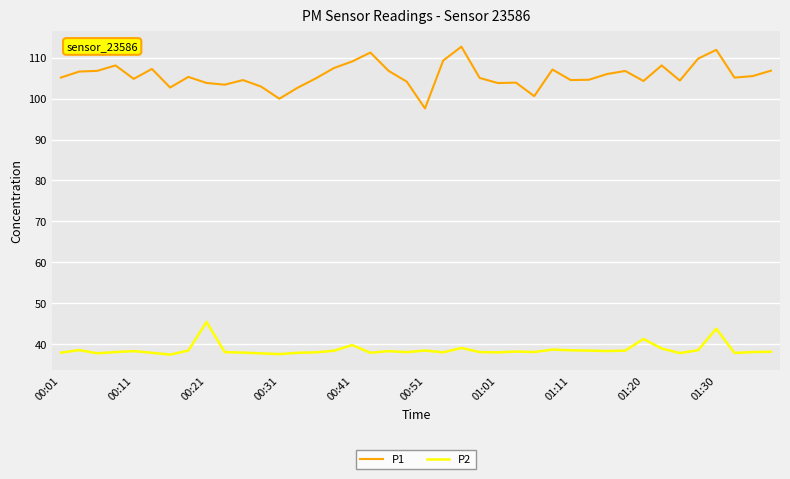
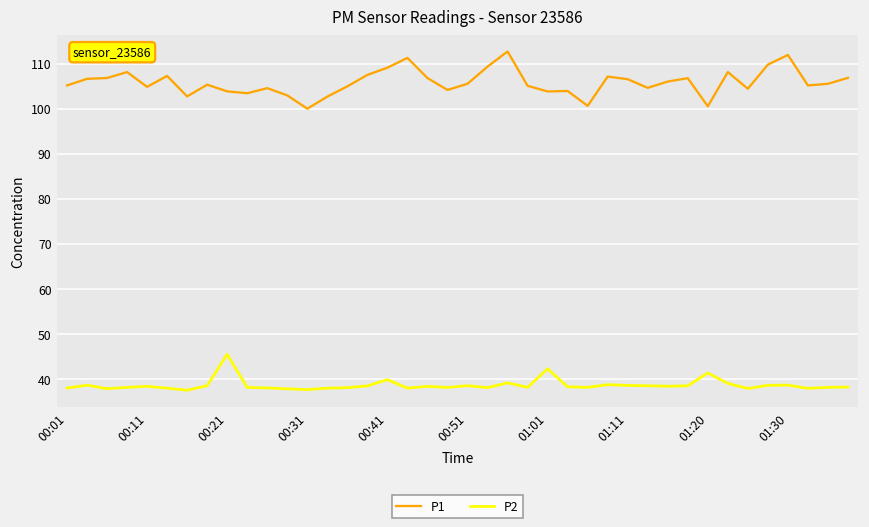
  {
    "P1": {
      "00:01": 105,
      "00:11": 105,
      "00:21": 104,
      "00:31": 100,
      "00:41": 109,
-     "00:51": 98,
+     "00:51": 106,
      "01:01": 104,
-     "01:11": 105,
-     "01:20": 104,
+     "01:11": 107,
+     "01:20": 101,
      "01:30": 112
    },
    "P2": {
      "00:01": 38,
      "00:11": 38,
      "00:21": 45,
      "00:31": 38,
      "00:41": 40,
      "00:51": 38,
-     "01:01": 38,
+     "01:01": 42,
      "01:11": 39,
      "01:20": 41,
-     "01:30": 44
+     "01:30": 39
    }
  }
